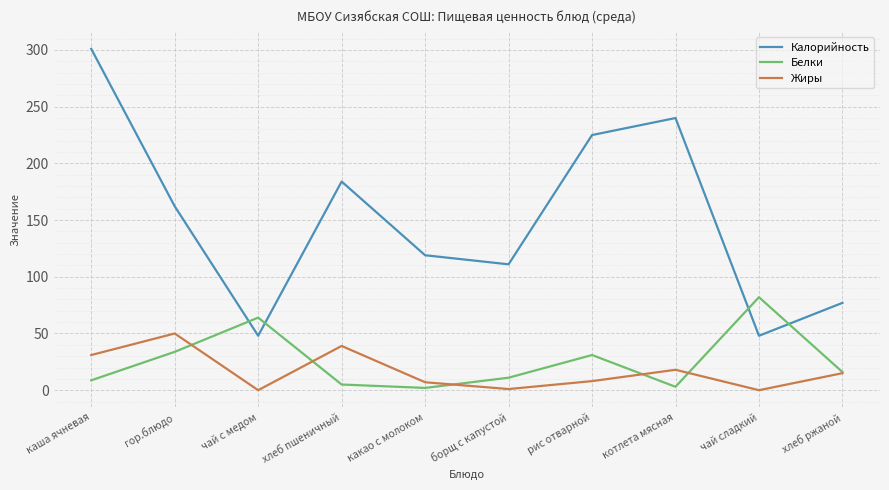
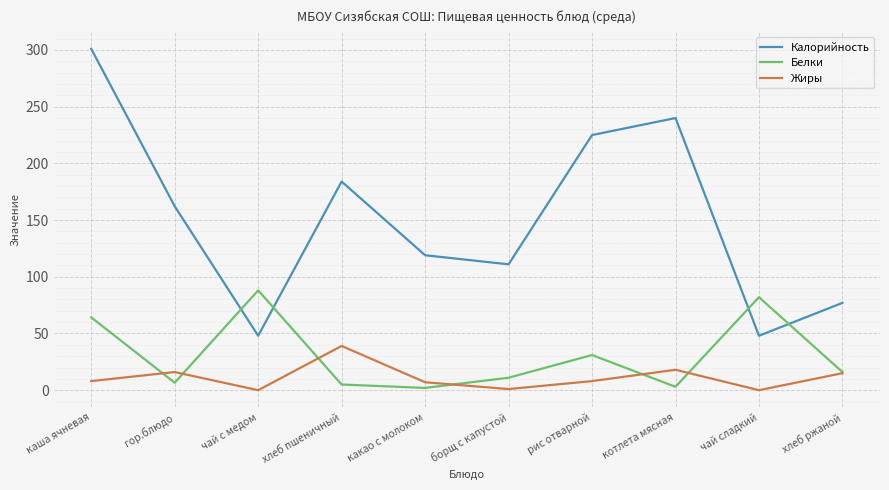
  {
    "Калорийность": {
      "каша ячневая": 301,
      "гор.блюдо": 162,
      "чай с медом": 48,
      "хлеб пшеничный": 184,
      "какао с молоком": 119,
      "борщ с капустой": 111,
      "рис отварной": 225,
      "котлета мясная": 240,
      "чай сладкий": 48,
      "хлеб ржаной": 77
    },
    "Белки": {
-     "каша ячневая": 9,
-     "гор.блюдо": 34,
-     "чай с медом": 64,
+     "каша ячневая": 64,
+     "гор.блюдо": 7,
+     "чай с медом": 88,
      "хлеб пшеничный": 5,
      "какао с молоком": 2,
      "борщ с капустой": 11,
      "рис отварной": 31,
      "котлета мясная": 3,
      "чай сладкий": 82
    },
    "Жиры": {
-     "каша ячневая": 31,
-     "гор.блюдо": 50,
+     "каша ячневая": 8,
+     "гор.блюдо": 16,
      "чай с медом": 0,
      "хлеб пшеничный": 39,
      "какао с молоком": 7,
      "борщ с капустой": 1,
      "рис отварной": 8,
      "котлета мясная": 18,
      "чай сладкий": 0
    }
  }
